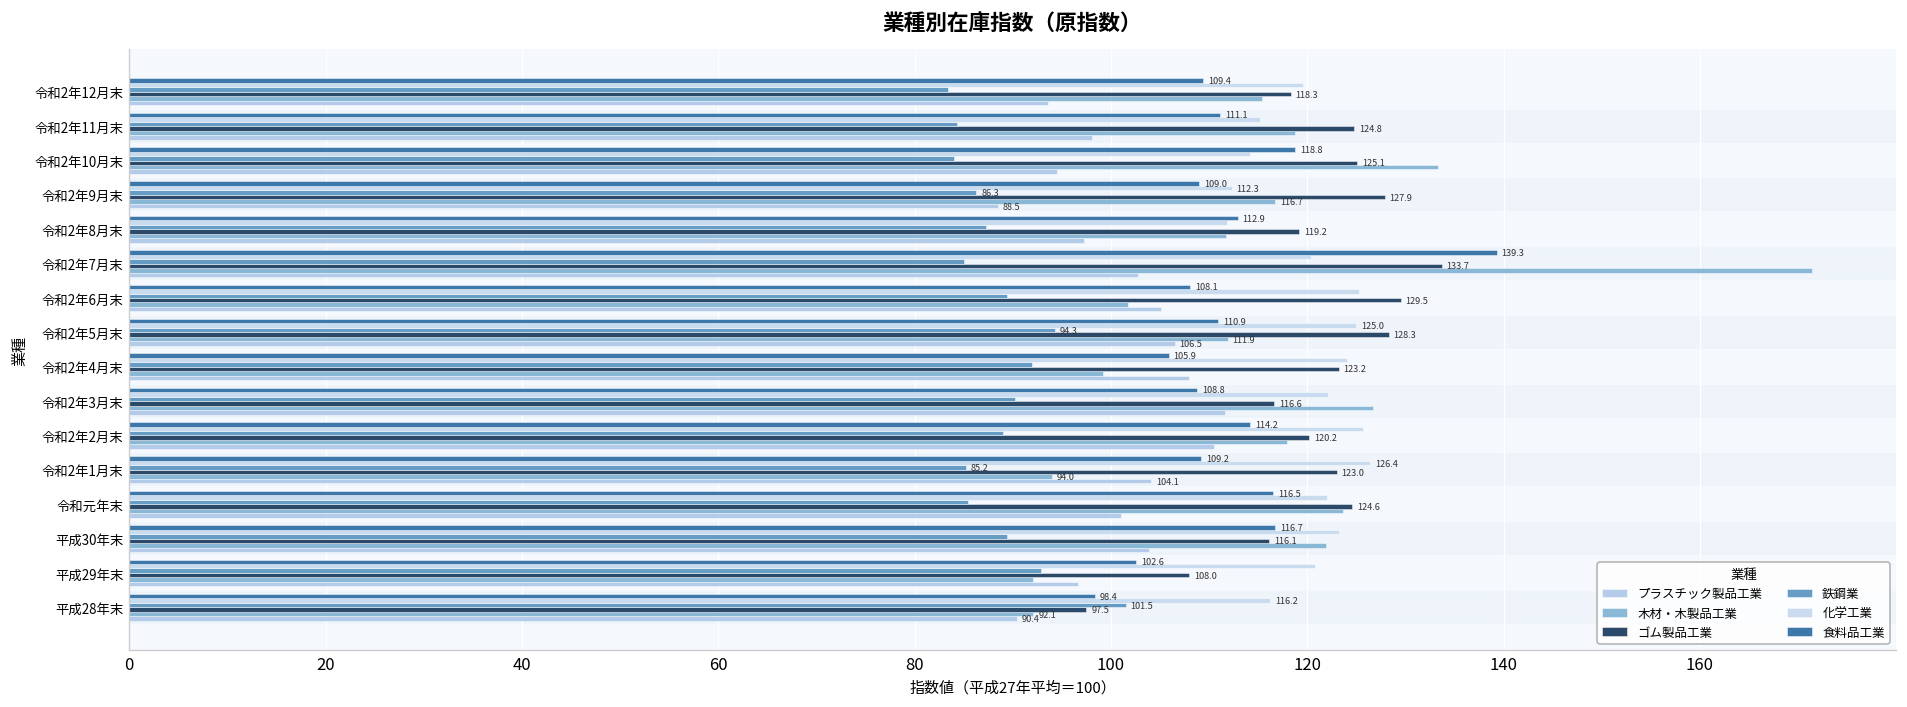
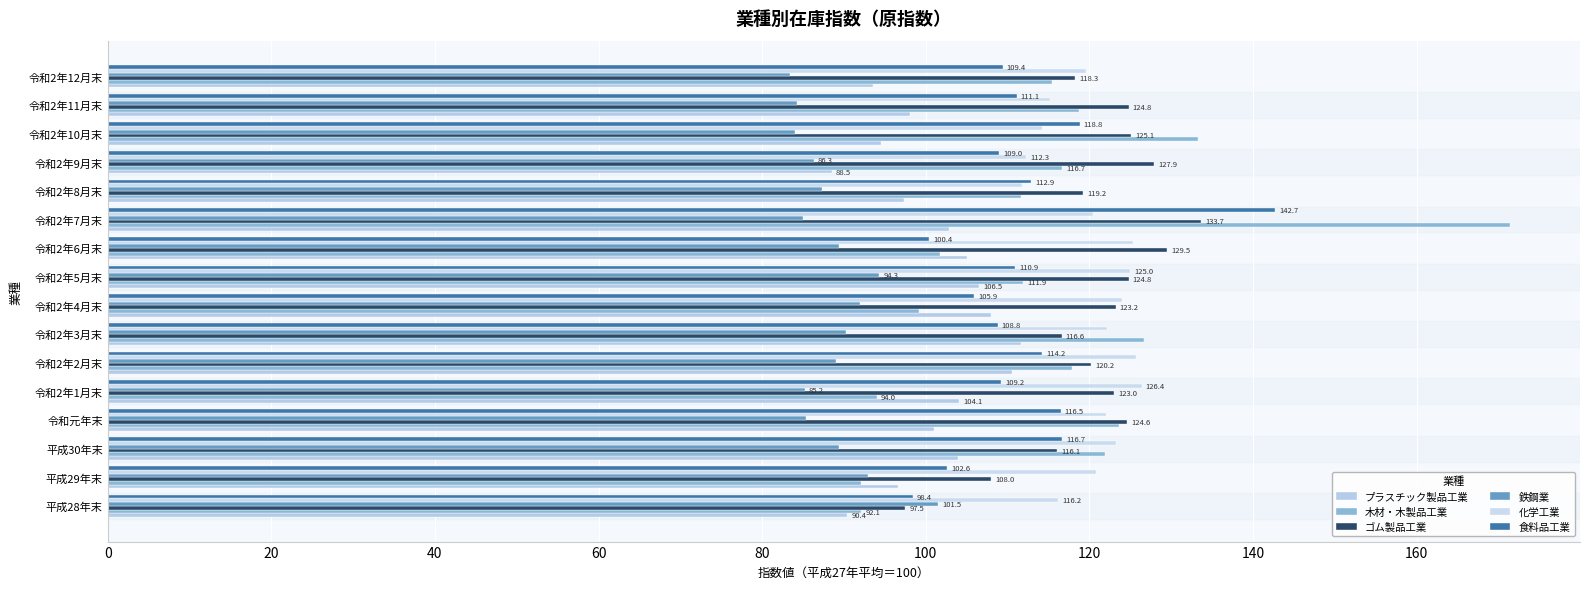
  {
    "ゴム製品工業": {
      "令和2年12月末": 118.3,
      "令和2年11月末": 124.8,
      "令和2年10月末": 125.1,
      "令和2年9月末": 127.9,
      "令和2年8月末": 119.2,
      "令和2年7月末": 133.7,
      "令和2年6月末": 129.5,
-     "令和2年5月末": 128.3,
+     "令和2年5月末": 124.8,
      "令和2年4月末": 123.2,
      "令和2年3月末": 116.6,
      "令和2年2月末": 120.2,
      "令和2年1月末": 123.0,
      "令和元年末": 124.6,
      "平成30年末": 116.1,
      "平成29年末": 108.0,
      "平成28年末": 97.5
    },
    "食料品工業": {
      "令和2年12月末": 109.4,
      "令和2年11月末": 111.1,
      "令和2年10月末": 118.8,
      "令和2年9月末": 109.0,
      "令和2年8月末": 112.9,
-     "令和2年7月末": 139.3,
-     "令和2年6月末": 108.1,
+     "令和2年7月末": 142.7,
+     "令和2年6月末": 100.4,
      "令和2年5月末": 110.9,
      "令和2年4月末": 105.9,
      "令和2年3月末": 108.8,
      "令和2年2月末": 114.2,
      "令和2年1月末": 109.2,
      "令和元年末": 116.5,
      "平成30年末": 116.7,
      "平成29年末": 102.6,
      "平成28年末": 98.4
    }
  }
